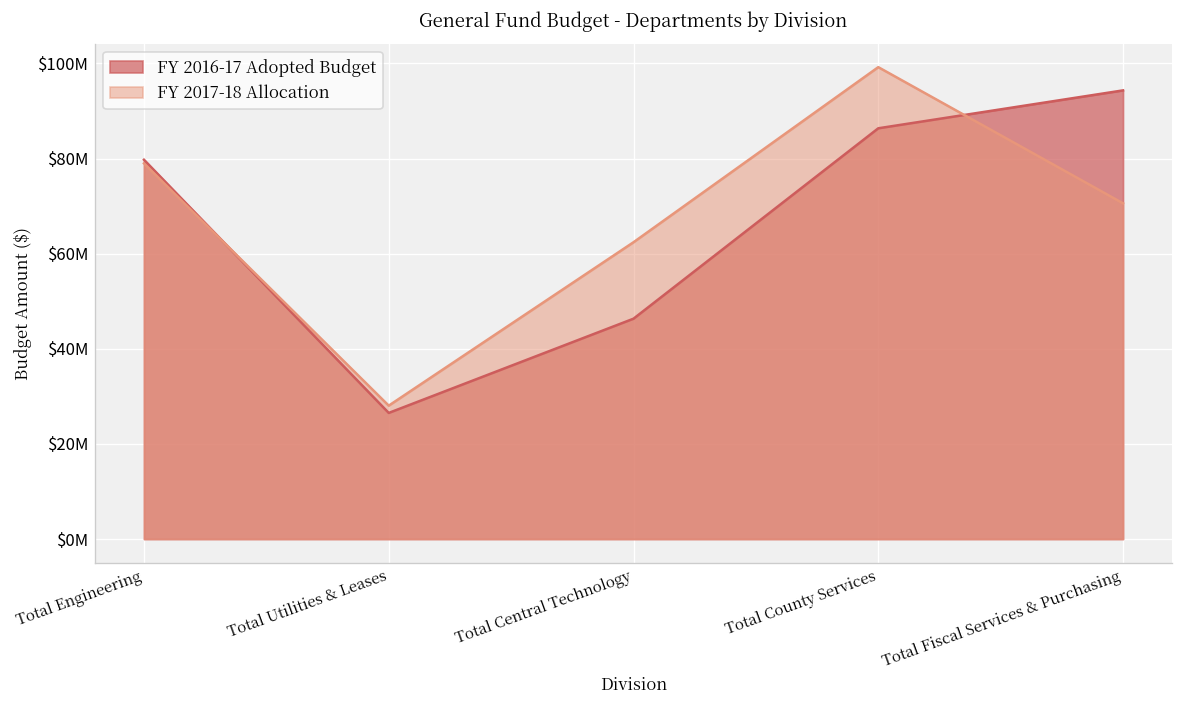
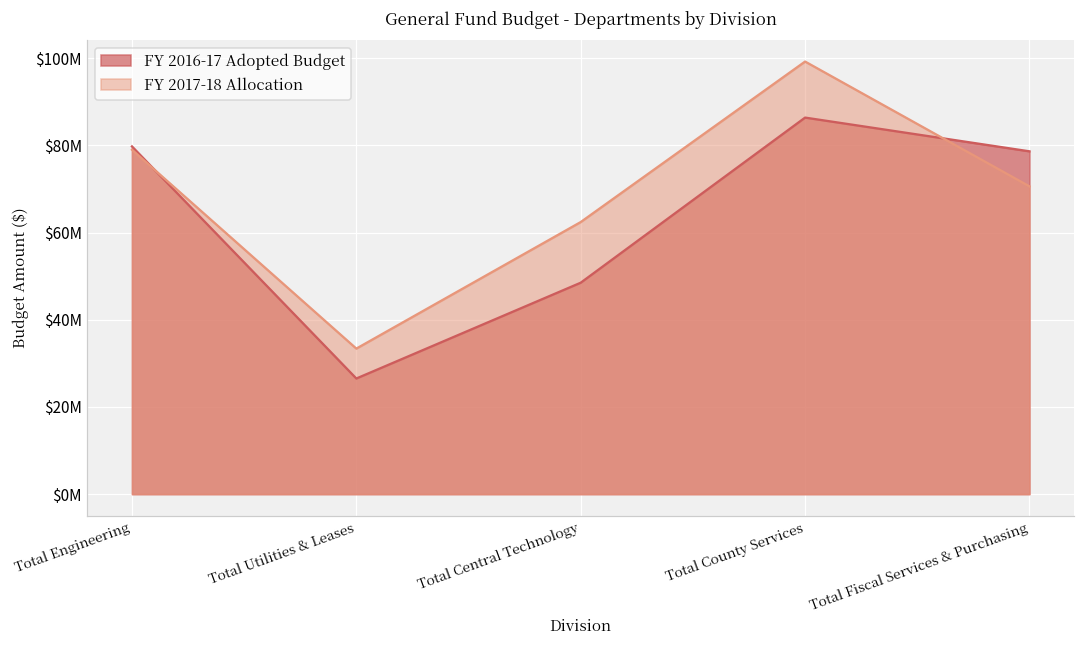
  {
    "FY 2016-17 Adopted Budget": {
      "Total Engineering": "$80000000",
      "Total Utilities & Leases": "$27000000",
-     "Total Central Technology": "$46000000",
+     "Total Central Technology": "$48000000",
      "Total County Services": "$86000000",
-     "Total Fiscal Services & Purchasing": "$94000000"
+     "Total Fiscal Services & Purchasing": "$79000000"
    },
    "FY 2017-18 Allocation": {
      "Total Engineering": "$79000000",
-     "Total Utilities & Leases": "$28000000",
+     "Total Utilities & Leases": "$33000000",
      "Total Central Technology": "$62000000",
      "Total County Services": "$99000000",
      "Total Fiscal Services & Purchasing": "$71000000"
    }
  }
